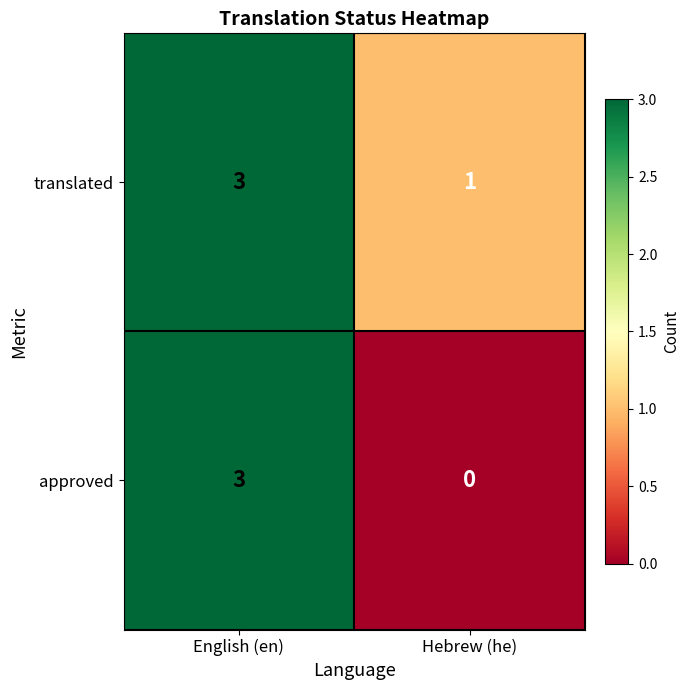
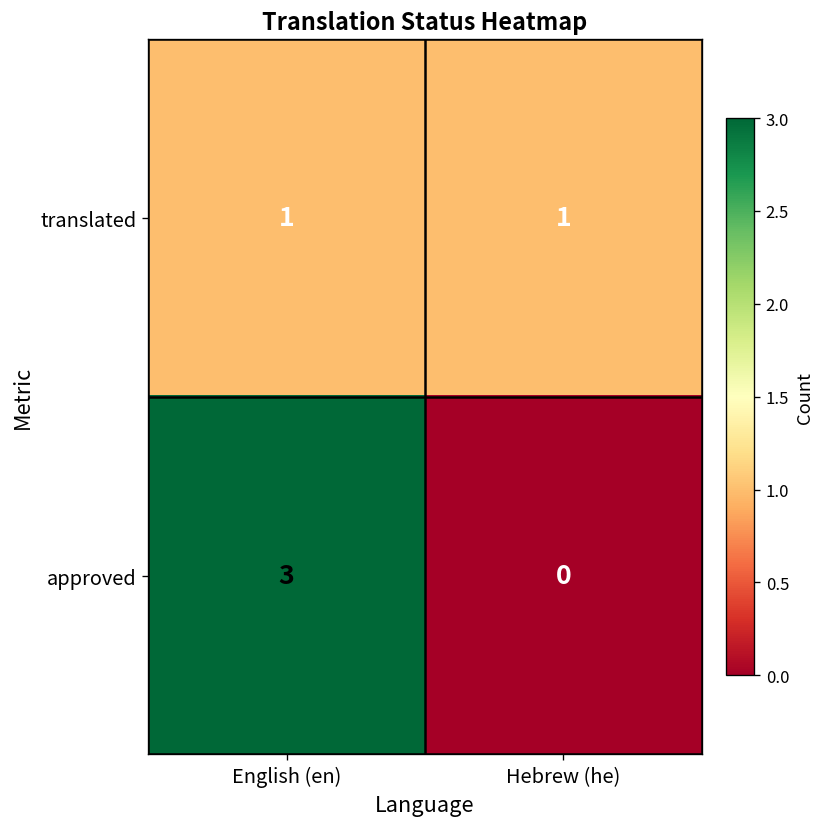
  {
    "translated": {
-     "English (en)": 3,
+     "English (en)": 1,
      "Hebrew (he)": 1
    },
    "approved": {
      "English (en)": 3,
      "Hebrew (he)": 0
    }
  }
